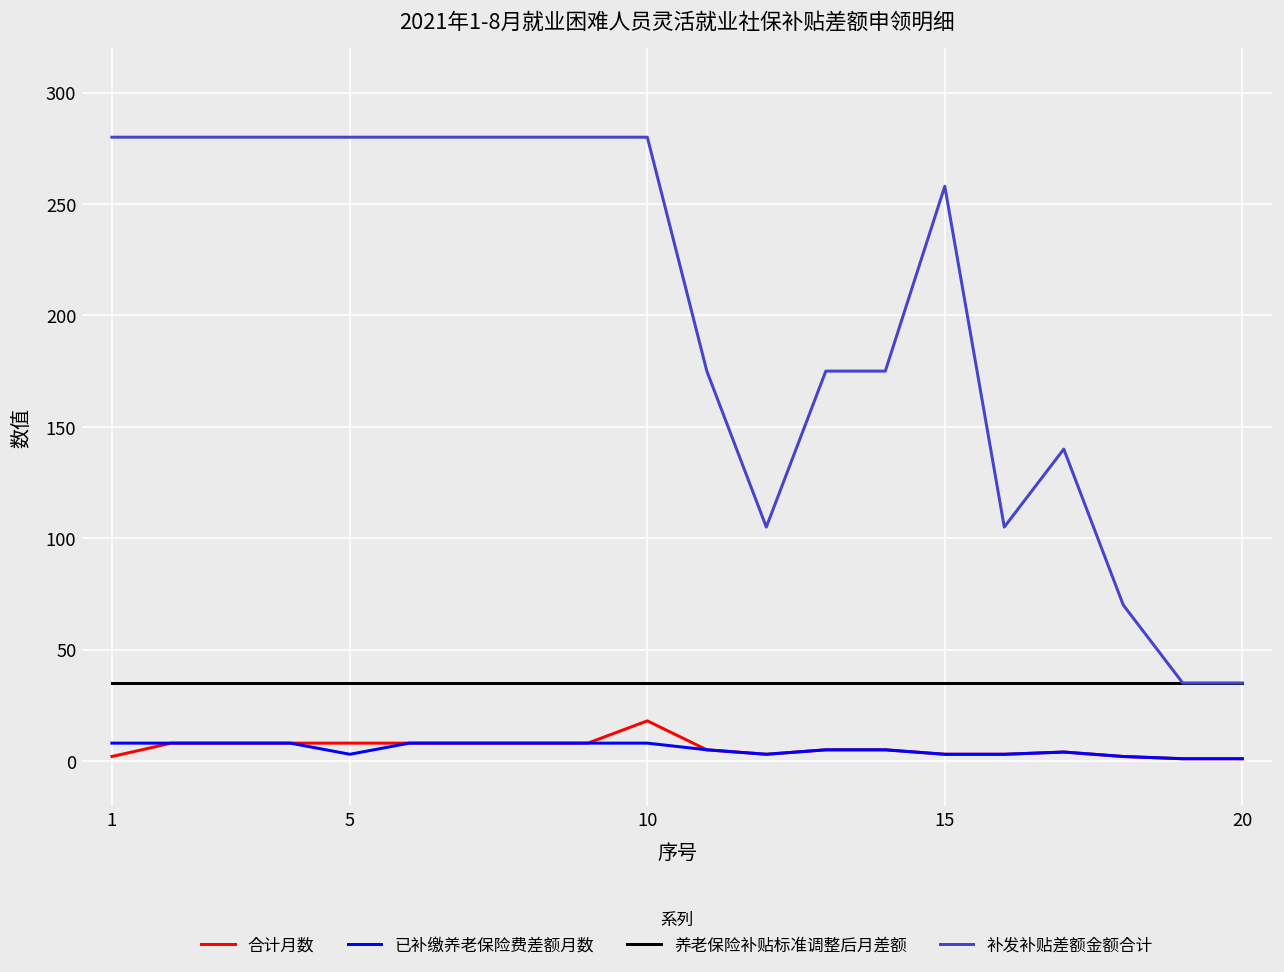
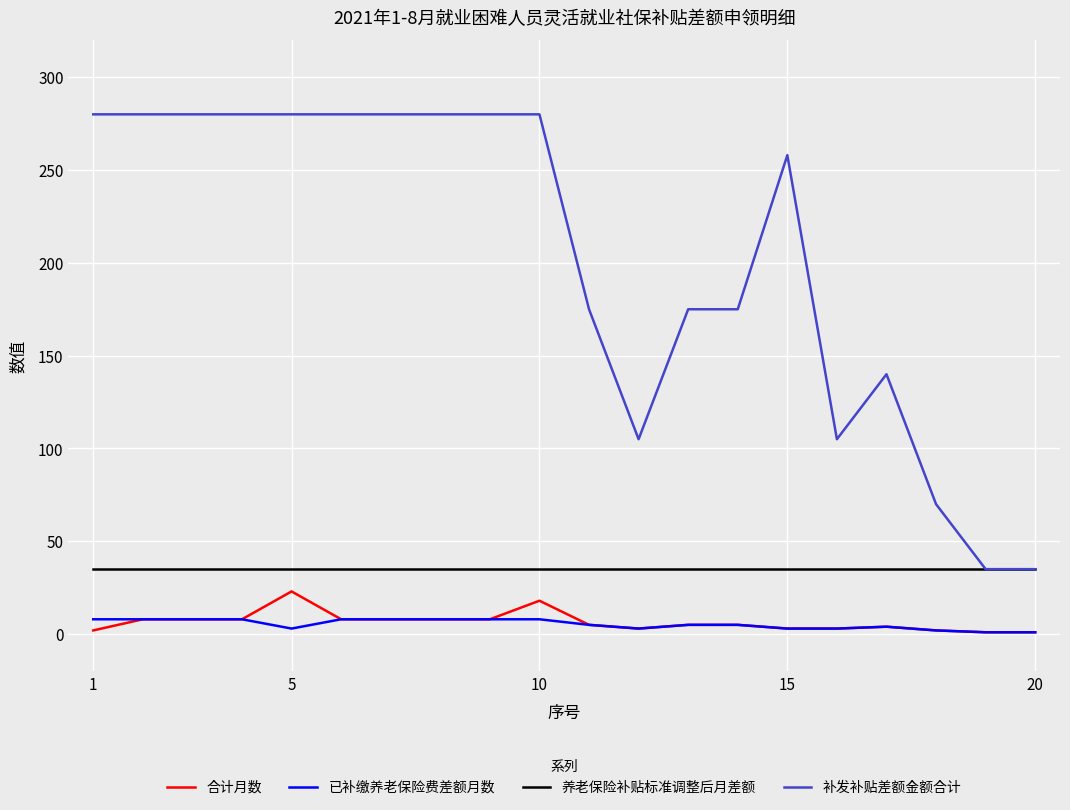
  {
    "合计月数": {
      "1": 2,
-     "5": 8,
+     "5": 23,
      "10": 18
    },
    "已补缴养老保险费差额月数": {
      "1": 8,
      "5": 3,
      "10": 8
    },
    "养老保险补贴标准调整后月差额": {
      "1": 35,
      "5": 35,
      "10": 35,
      "15": 35
    },
    "补发补贴差额金额合计": {
      "1": 280,
      "5": 280,
      "10": 280,
      "15": 258
    }
  }
